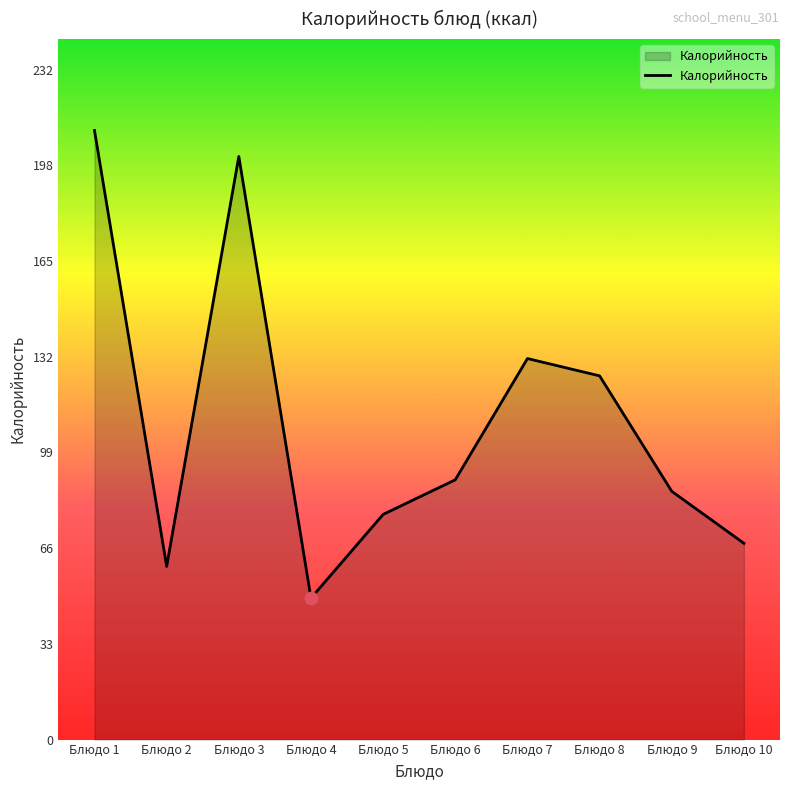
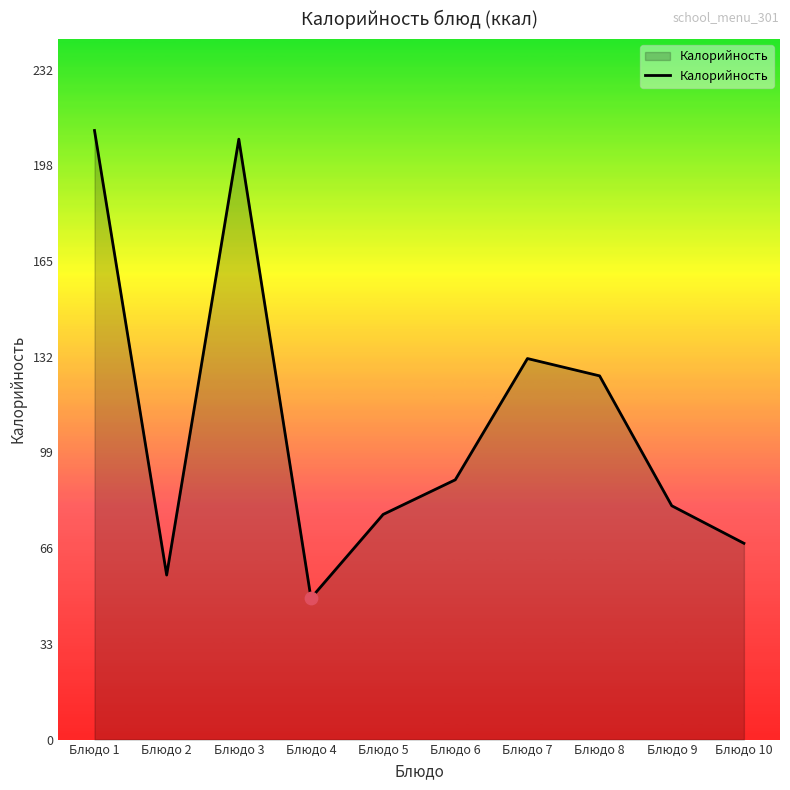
  {
    "Калорийность": {
      "Блюдо 1": 211,
-     "Блюдо 2": 60,
-     "Блюдо 3": 202,
+     "Блюдо 2": 57,
+     "Блюдо 3": 208,
      "Блюдо 5": 78,
      "Блюдо 6": 90,
      "Блюдо 7": 132,
      "Блюдо 8": 126,
-     "Блюдо 9": 86,
+     "Блюдо 9": 81,
      "Блюдо 10": 68
    }
  }
